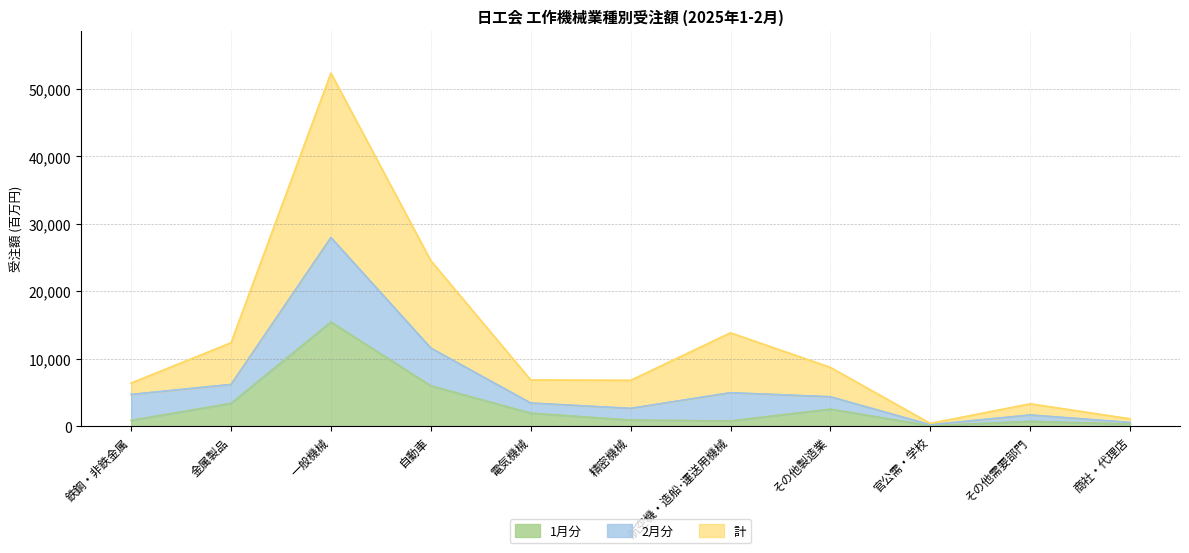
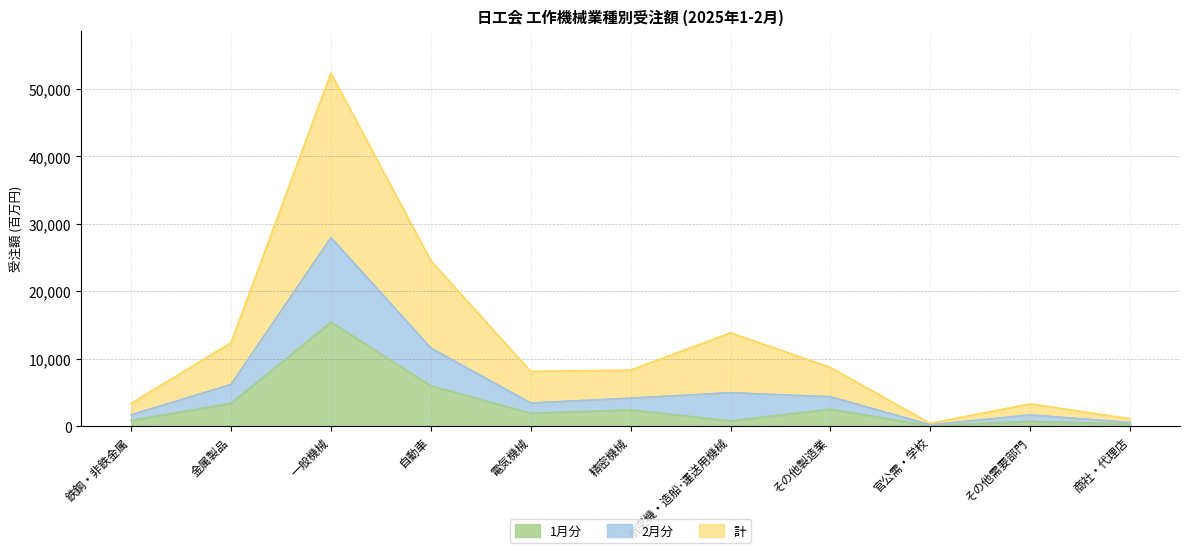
  {
    "1月分": {
      "鉄鋼・非鉄金属": "1,000",
      "金属製品": "3,000",
      "一般機械": "15,000",
      "自動車": "6,000",
      "電気機械": "2,000",
-     "精密機械": "1,000",
+     "精密機械": "2,000",
      "航空機・造船･運送用機械": "1,000",
      "その他製造業": "3,000",
      "その他需要部門": "1,000"
    },
    "2月分": {
-     "鉄鋼・非鉄金属": "4,000",
+     "鉄鋼・非鉄金属": "1,000",
      "金属製品": "3,000",
      "一般機械": "13,000",
      "自動車": "6,000",
      "電気機械": "2,000",
      "精密機械": "2,000",
      "航空機・造船･運送用機械": "4,000",
      "その他製造業": "2,000",
      "その他需要部門": "1,000"
    },
    "計": {
      "鉄鋼・非鉄金属": "2,000",
      "金属製品": "6,000",
      "一般機械": "24,000",
      "自動車": "13,000",
-     "電気機械": "3,000",
+     "電気機械": "5,000",
      "精密機械": "4,000",
      "航空機・造船･運送用機械": "9,000",
      "その他製造業": "4,000",
      "その他需要部門": "2,000",
      "商社・代理店": "1,000"
    }
  }
